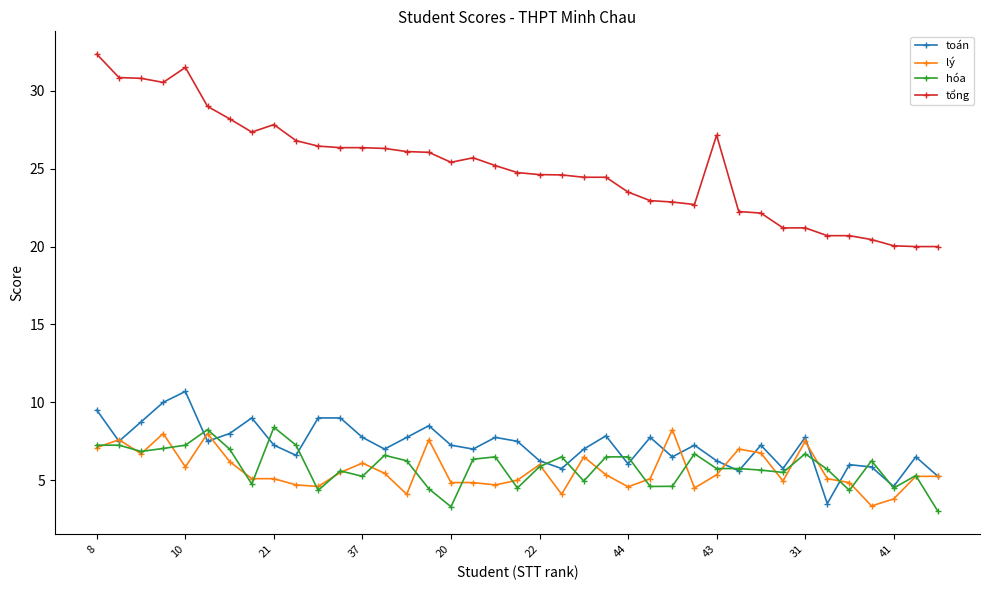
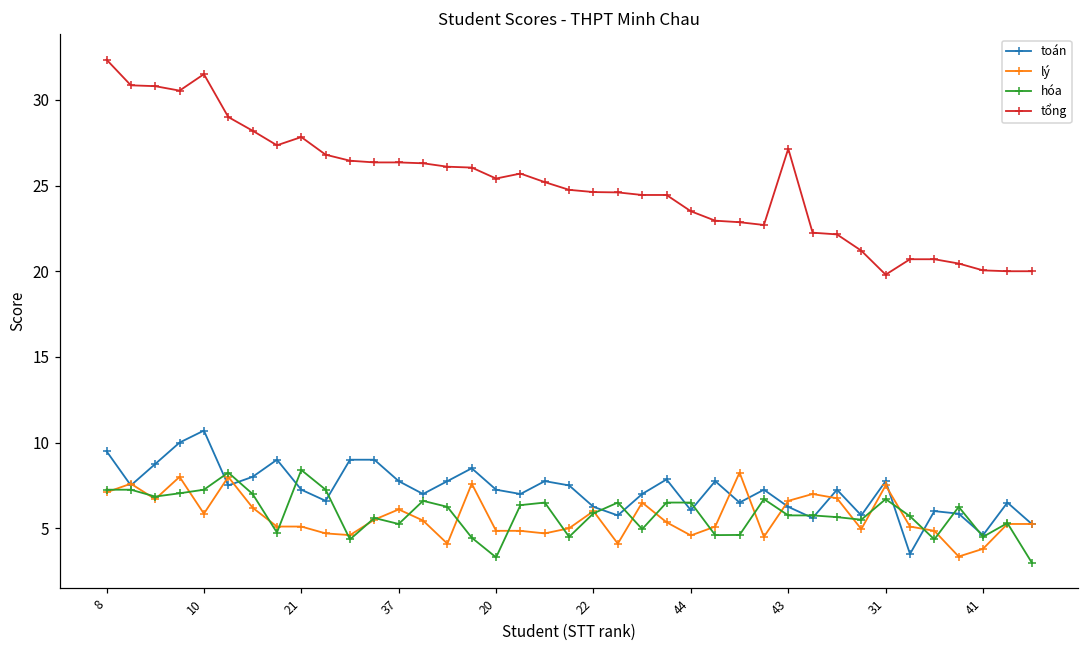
  {
    "toán": {
      "8": 9.5,
      "10": 10.7,
      "21": 7.3,
      "37": 7.8,
      "20": 7.3,
      "22": 6.3,
      "44": 6.1,
      "43": 6.3,
      "31": 7.8
    },
    "lý": {
      "10": 5.9,
      "21": 5.1,
      "37": 6.1,
      "20": 4.9,
      "44": 4.6,
-     "43": 5.4,
+     "43": 6.6,
      "31": 7.5,
      "41": 3.8
    },
    "hóa": {
      "10": 7.3,
      "21": 8.4,
      "37": 5.3,
      "20": 3.3,
      "44": 6.5,
      "43": 5.8,
      "31": 6.7
    },
    "tổng": {
      "8": 32.4,
      "10": 31.5,
      "21": 27.8,
      "37": 26.4,
      "20": 25.4,
      "22": 24.6,
      "44": 23.5,
      "43": 27.2,
-     "31": 21.2,
+     "31": 19.8,
      "41": 20.1
    }
  }
